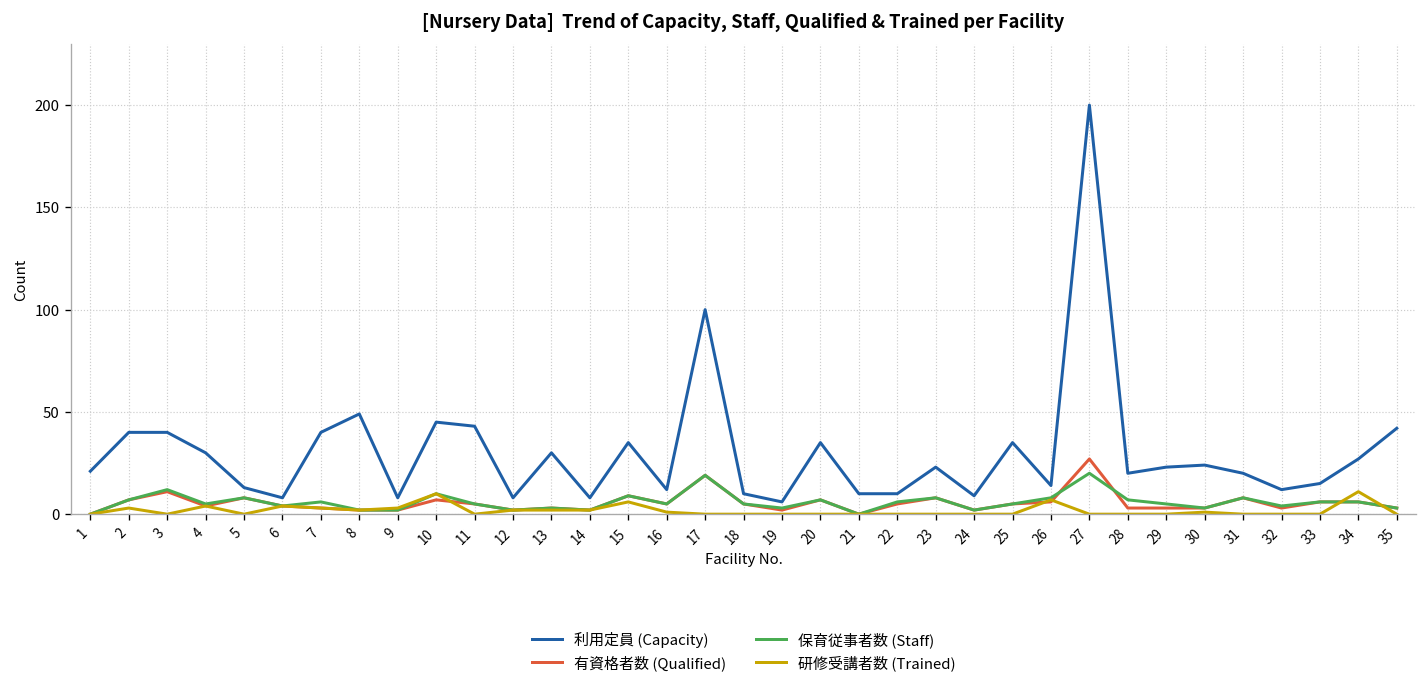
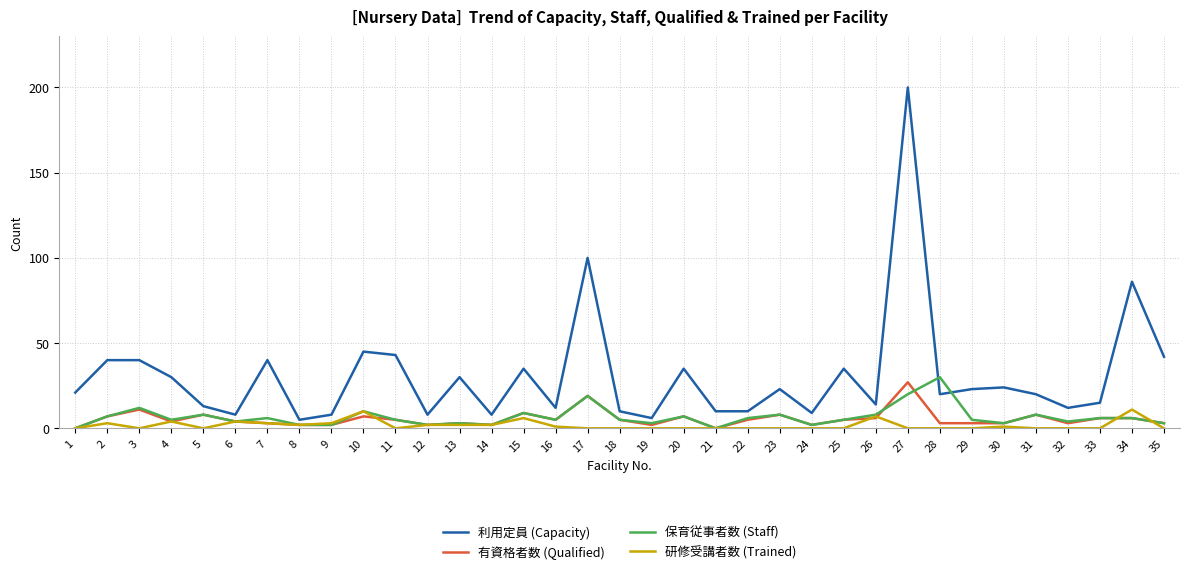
  {
    "利用定員 (Capacity)": {
      "1": 21,
      "2": 40,
      "3": 40,
      "4": 30,
      "5": 13,
      "6": 8,
      "7": 40,
-     "8": 49,
+     "8": 5,
      "9": 8,
      "10": 45,
      "11": 43,
      "12": 8,
      "13": 30,
      "14": 8,
      "15": 35,
      "16": 12,
      "17": 100,
      "18": 10,
      "19": 6,
      "20": 35,
      "21": 10,
      "22": 10,
      "23": 23,
      "24": 9,
      "25": 35,
      "26": 14,
      "27": 200,
      "28": 20,
      "29": 23,
      "30": 24,
      "31": 20,
      "32": 12,
      "33": 15,
-     "34": 27,
+     "34": 86,
      "35": 42
    },
    "有資格者数 (Qualified)": {
      "10": 7,
      "27": 27,
      "28": 3,
      "29": 3
    },
    "保育従事者数 (Staff)": {
      "7": 6,
      "27": 20,
-     "28": 7,
+     "28": 30,
      "29": 5
    },
    "研修受講者数 (Trained)": {
      "2": 3,
      "3": 0,
      "5": 0,
      "11": 0,
      "15": 6,
      "16": 1,
      "17": 0,
      "18": 0,
      "19": 0,
      "20": 0,
      "22": 0,
      "23": 0,
      "24": 0,
      "25": 0,
      "27": 0,
      "28": 0,
      "29": 0,
      "30": 1,
      "31": 0,
      "32": 0,
      "33": 0,
      "34": 11,
      "35": 0
    }
  }
